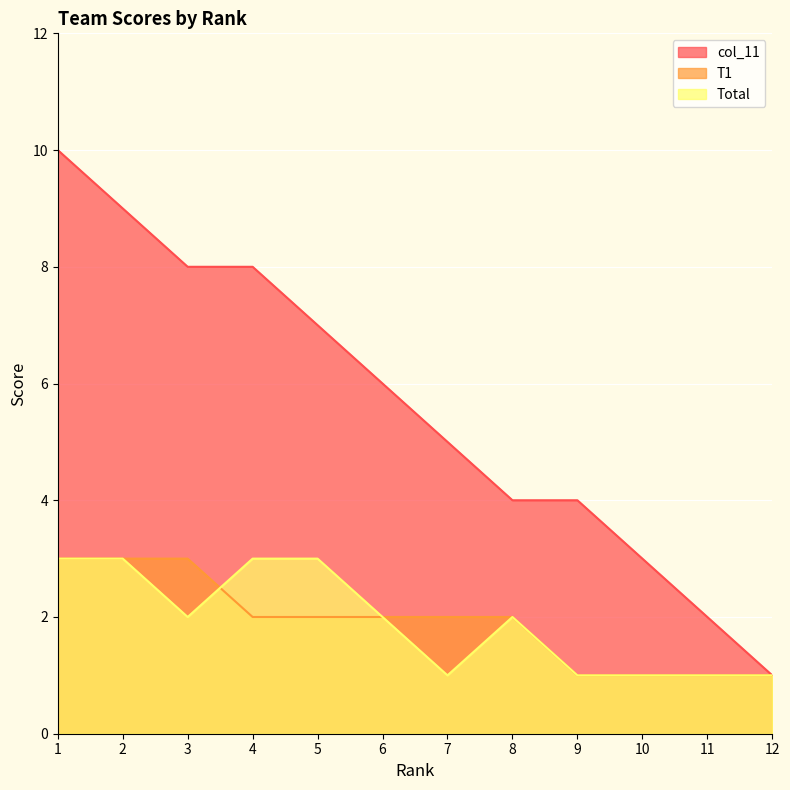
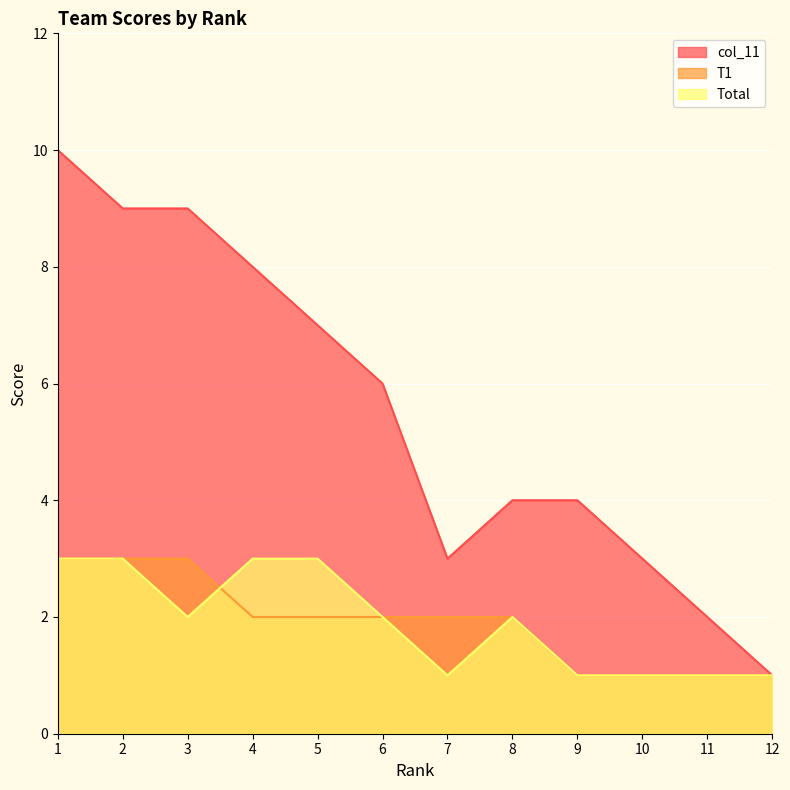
  {
    "col_11": {
      "1": 10,
      "2": 9,
-     "3": 8,
+     "3": 9,
      "4": 8,
      "5": 7,
      "6": 6,
-     "7": 5,
+     "7": 3,
      "8": 4,
      "9": 4,
      "10": 3,
      "11": 2
    },
    "T1": {
      "3": 3,
      "4": 2,
      "5": 2,
      "7": 2
    },
    "Total": {
      "3": 2,
      "4": 3,
      "5": 3,
      "7": 1
    }
  }
